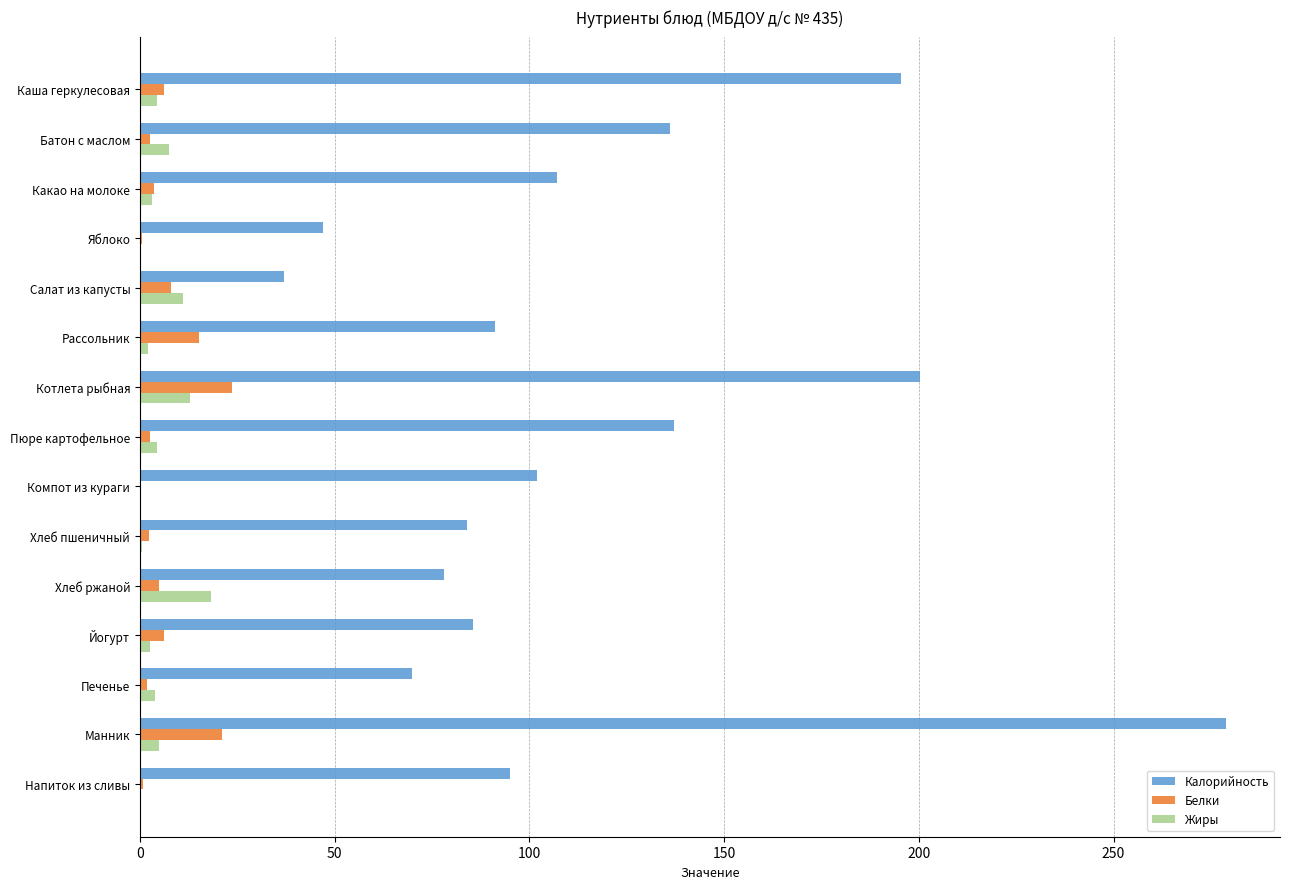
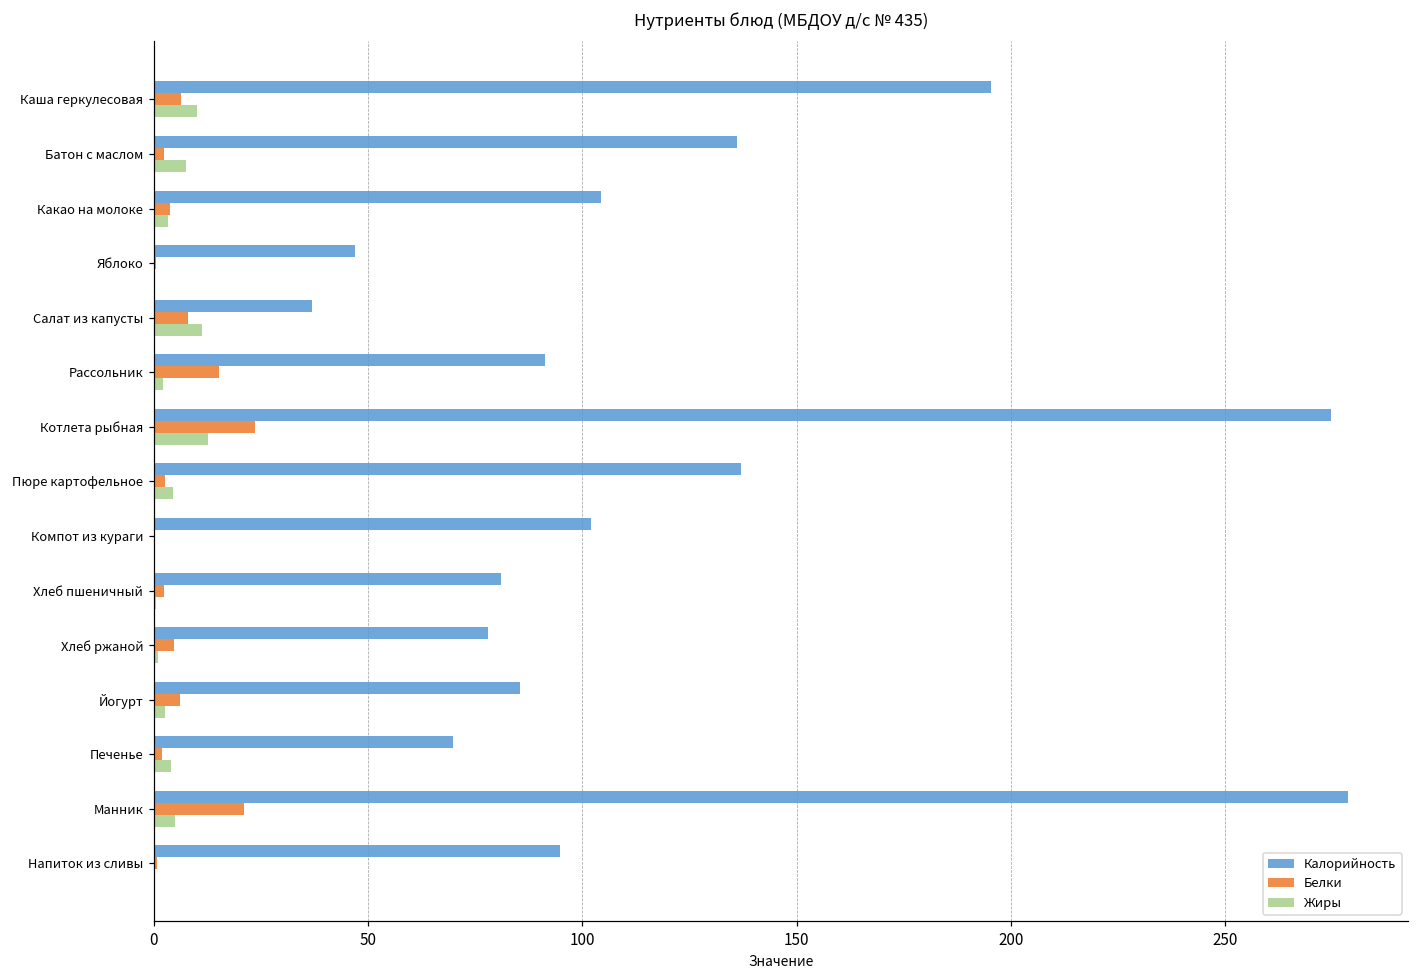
  {
    "Калорийность": {
      "Каша геркулесовая": 195,
      "Батон с маслом": 136,
-     "Какао на молоке": 107,
+     "Какао на молоке": 104,
      "Яблоко": 47,
      "Салат из капусты": 37,
      "Рассольник": 91,
-     "Котлета рыбная": 200,
+     "Котлета рыбная": 275,
      "Пюре картофельное": 137,
      "Компот из кураги": 102,
-     "Хлеб пшеничный": 84,
+     "Хлеб пшеничный": 81,
      "Хлеб ржаной": 78,
      "Йогурт": 86,
      "Печенье": 70,
      "Манник": 279,
      "Напиток из сливы": 95
    },
    "Белки": {
      "Каша геркулесовая": 6,
      "Батон с маслом": 2,
      "Какао на молоке": 4,
      "Салат из капусты": 8,
      "Рассольник": 15,
      "Котлета рыбная": 24,
      "Пюре картофельное": 3,
      "Хлеб пшеничный": 2,
      "Хлеб ржаной": 5,
      "Йогурт": 6,
      "Печенье": 2,
      "Манник": 21,
      "Напиток из сливы": 1
    },
    "Жиры": {
-     "Каша геркулесовая": 4,
+     "Каша геркулесовая": 10,
      "Батон с маслом": 8,
      "Какао на молоке": 3,
      "Яблоко": 0,
      "Салат из капусты": 11,
      "Рассольник": 2,
      "Котлета рыбная": 13,
      "Пюре картофельное": 4,
      "Компот из кураги": 0,
-     "Хлеб ржаной": 18,
+     "Хлеб ржаной": 1,
      "Йогурт": 3,
      "Печенье": 4,
      "Манник": 5,
      "Напиток из сливы": 0
    }
  }
